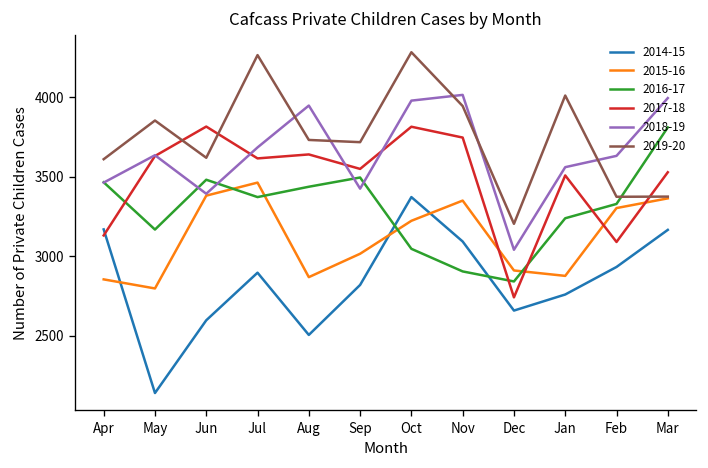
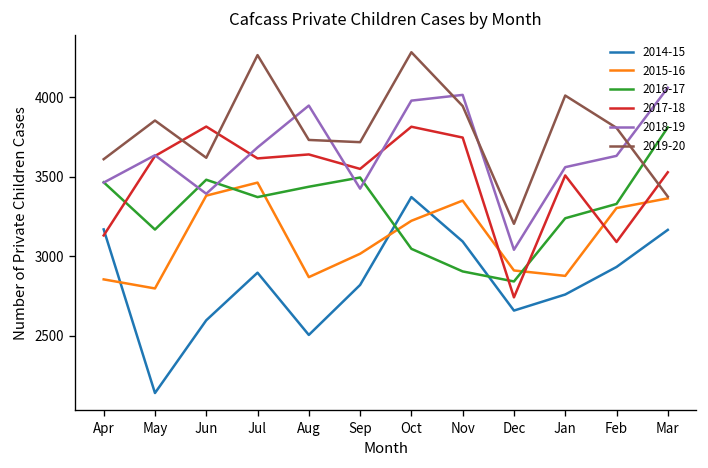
  {
    "2014-15": {
      "Apr": 3170,
      "May": 2140,
      "Jun": 2600,
      "Jul": 2900,
      "Aug": 2510,
      "Sep": 2820,
      "Oct": 3370,
      "Nov": 3090,
      "Dec": 2660,
      "Jan": 2760,
      "Feb": 2930,
      "Mar": 3170
    },
    "2015-16": {
      "Apr": 2860,
      "May": 2800,
      "Jul": 3460,
      "Aug": 2870,
      "Sep": 3020,
      "Oct": 3220,
      "Nov": 3350,
      "Dec": 2910,
      "Jan": 2880,
      "Feb": 3300
    },
    "2016-17": {
      "May": 3170,
      "Jun": 3480,
      "Jul": 3370,
      "Aug": 3440,
      "Sep": 3500,
      "Oct": 3050,
      "Nov": 2910,
      "Dec": 2840,
      "Jan": 3240,
      "Feb": 3330,
      "Mar": 3810
    },
    "2017-18": {
      "Apr": 3130,
      "Jun": 3820,
      "Jul": 3620,
      "Aug": 3640,
      "Sep": 3550,
      "Oct": 3810,
      "Nov": 3750,
      "Dec": 2740,
      "Jan": 3510,
      "Feb": 3090,
      "Mar": 3530
    },
    "2018-19": {
      "Jul": 3680,
      "Aug": 3950,
      "Sep": 3430,
      "Oct": 3980,
      "Nov": 4010,
      "Dec": 3040,
      "Jan": 3560,
      "Feb": 3630,
-     "Mar": 3990
+     "Mar": 4060
    },
    "2019-20": {
      "Apr": 3610,
      "May": 3850,
      "Jun": 3620,
      "Jul": 4260,
      "Aug": 3730,
      "Sep": 3720,
      "Oct": 4280,
      "Nov": 3940,
      "Dec": 3200,
      "Jan": 4010,
-     "Feb": 3370
+     "Feb": 3810
    }
  }
